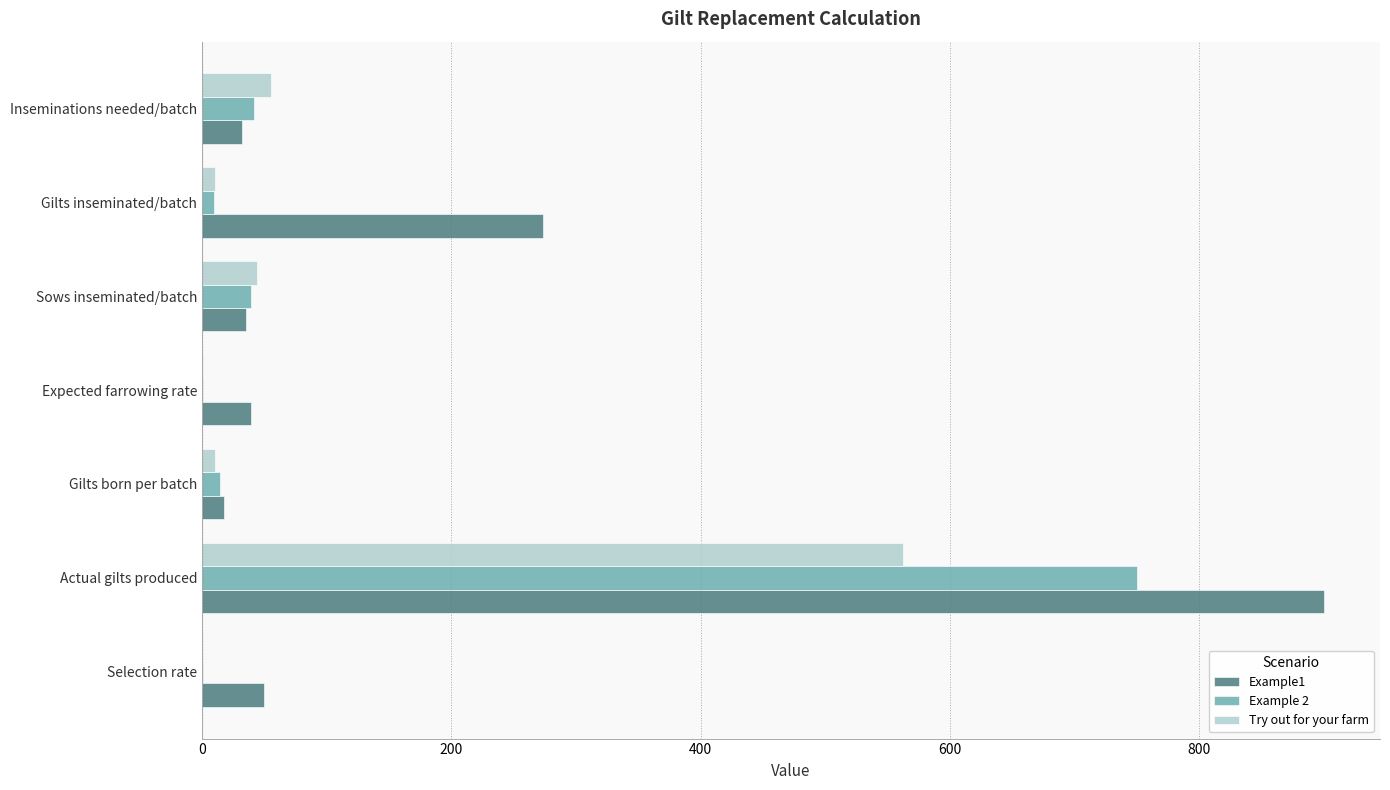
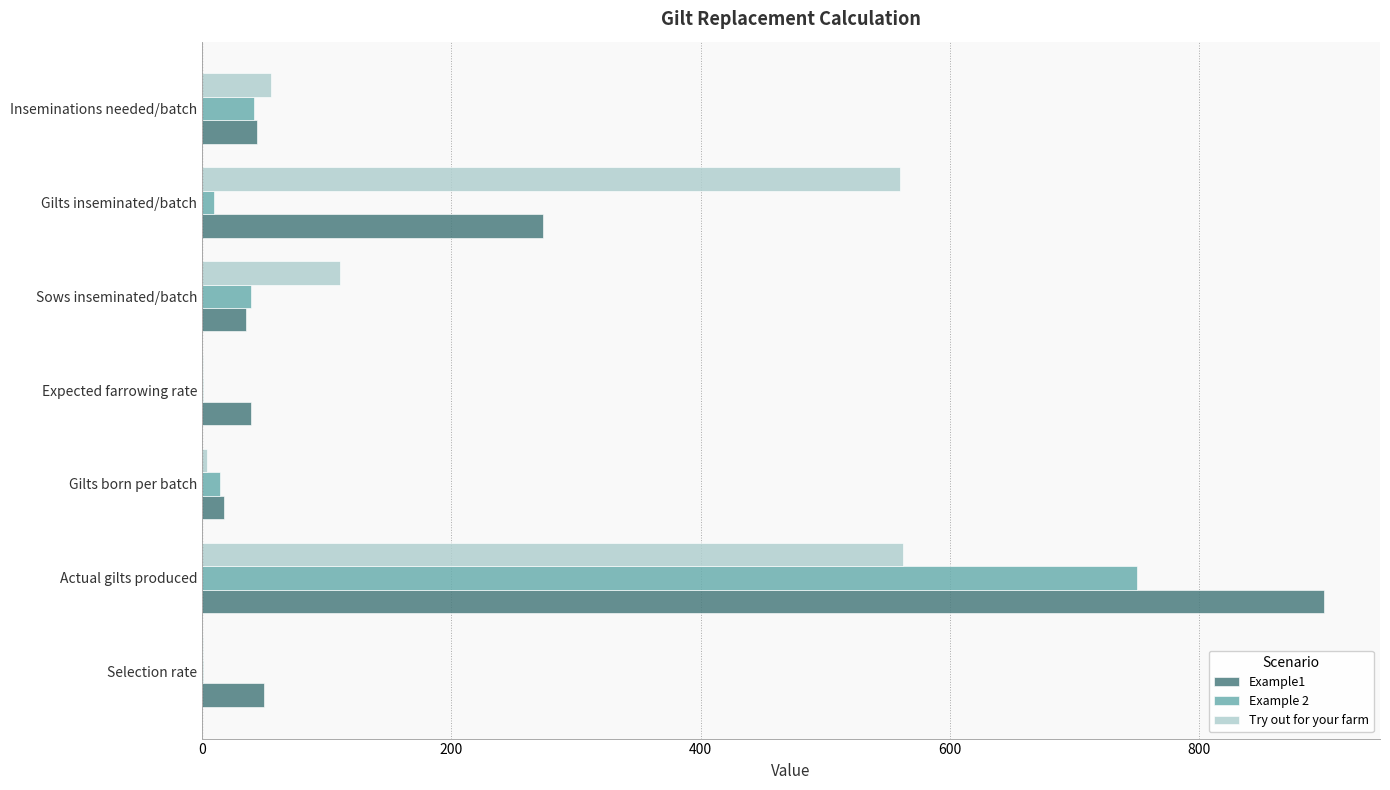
  {
    "Example1": {
-     "Inseminations needed/batch": 32,
+     "Inseminations needed/batch": 44,
      "Gilts inseminated/batch": 274,
      "Sows inseminated/batch": 36,
      "Expected farrowing rate": 39,
      "Gilts born per batch": 17,
      "Actual gilts produced": 900,
      "Selection rate": 50
    },
    "Example 2": {
      "Inseminations needed/batch": 42,
      "Gilts inseminated/batch": 10,
      "Sows inseminated/batch": 40,
      "Gilts born per batch": 14,
      "Actual gilts produced": 750
    },
    "Try out for your farm": {
      "Inseminations needed/batch": 55,
-     "Gilts inseminated/batch": 11,
-     "Sows inseminated/batch": 44,
-     "Gilts born per batch": 11,
+     "Gilts inseminated/batch": 560,
+     "Sows inseminated/batch": 111,
+     "Gilts born per batch": 4,
      "Actual gilts produced": 563
    }
  }
